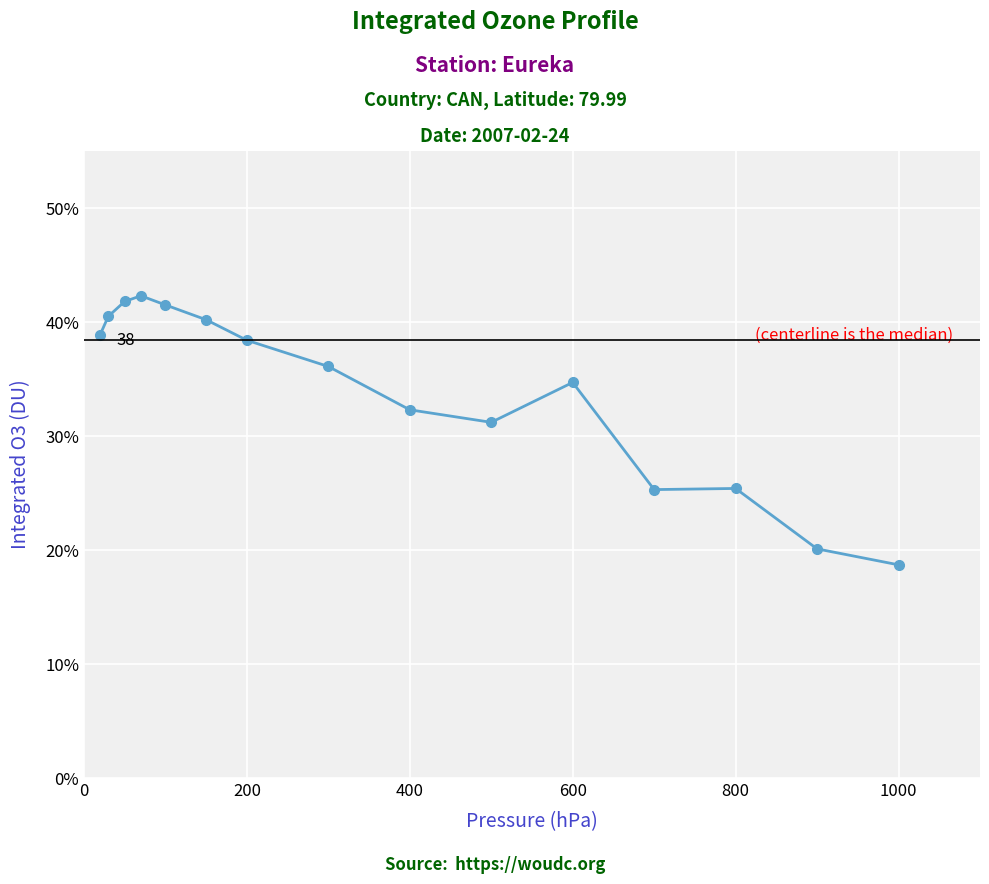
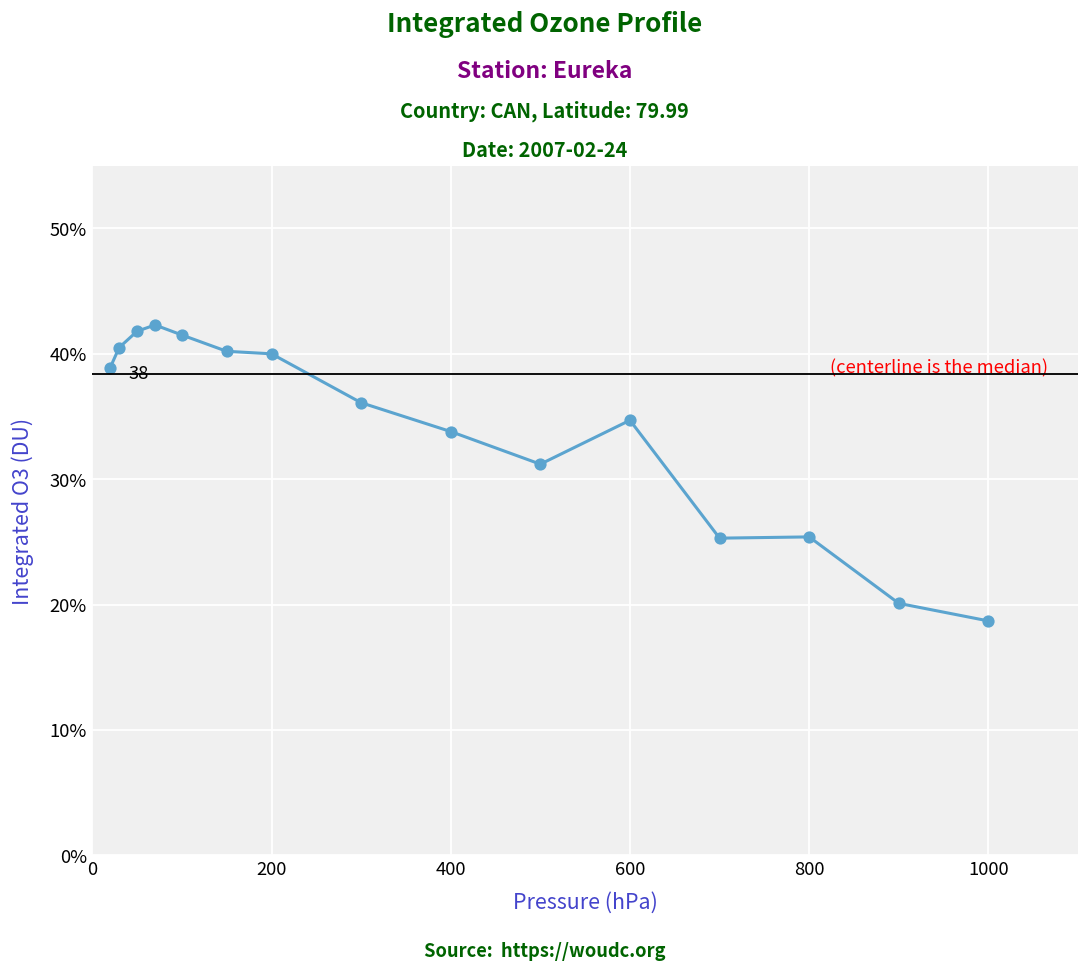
  {
-   "200": "38.4%",
-   "400": "32.3%",
+   "200": "40.0%",
+   "400": "33.8%",
    "600": "34.7%",
    "800": "25.4%",
    "1000": "18.7%"
  }
